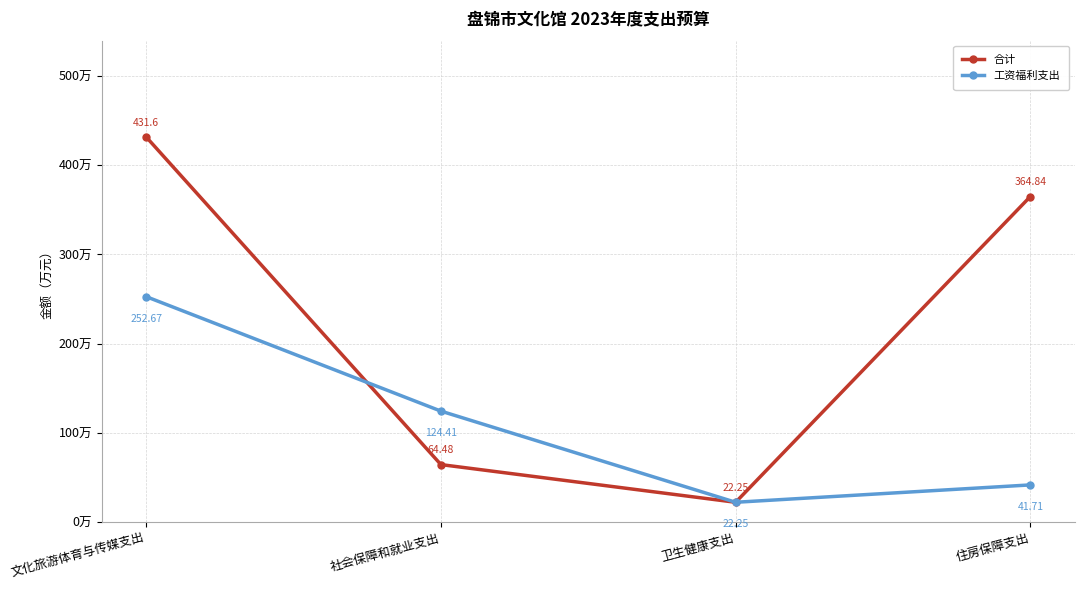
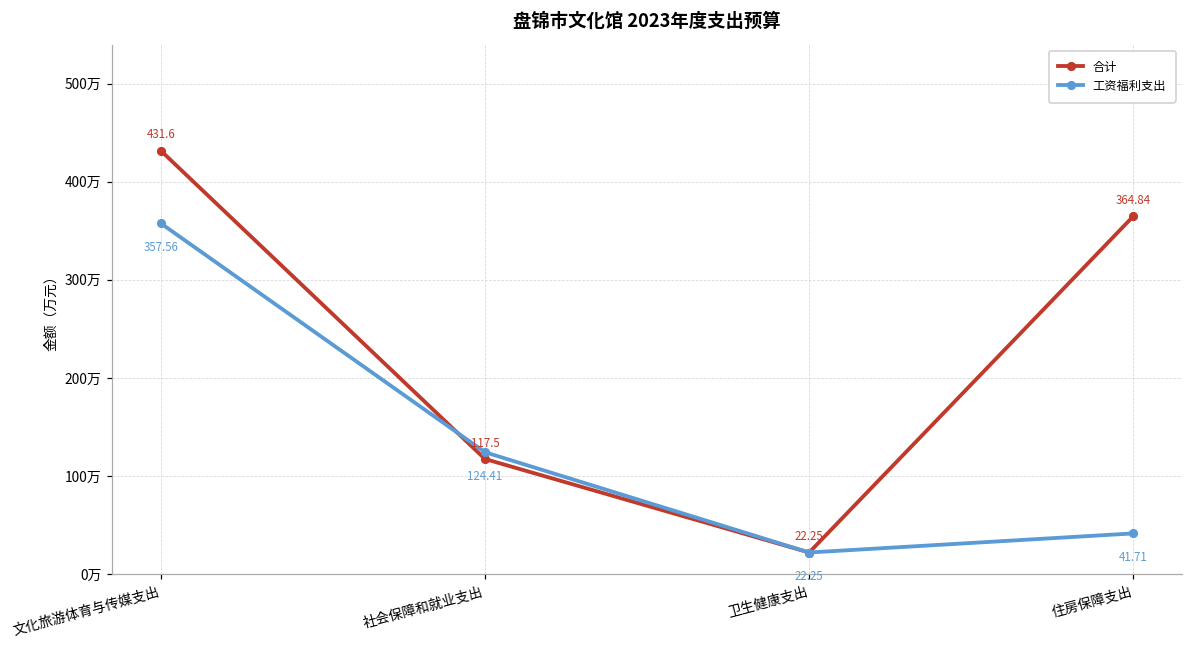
  {
    "合计": {
      "文化旅游体育与传媒支出": 431.6,
-     "社会保障和就业支出": 64.48,
+     "社会保障和就业支出": 117.5,
      "住房保障支出": 364.84
    },
    "工资福利支出": {
-     "文化旅游体育与传媒支出": 252.67,
+     "文化旅游体育与传媒支出": 357.56,
      "社会保障和就业支出": 124.41,
      "住房保障支出": 41.71
    }
  }
